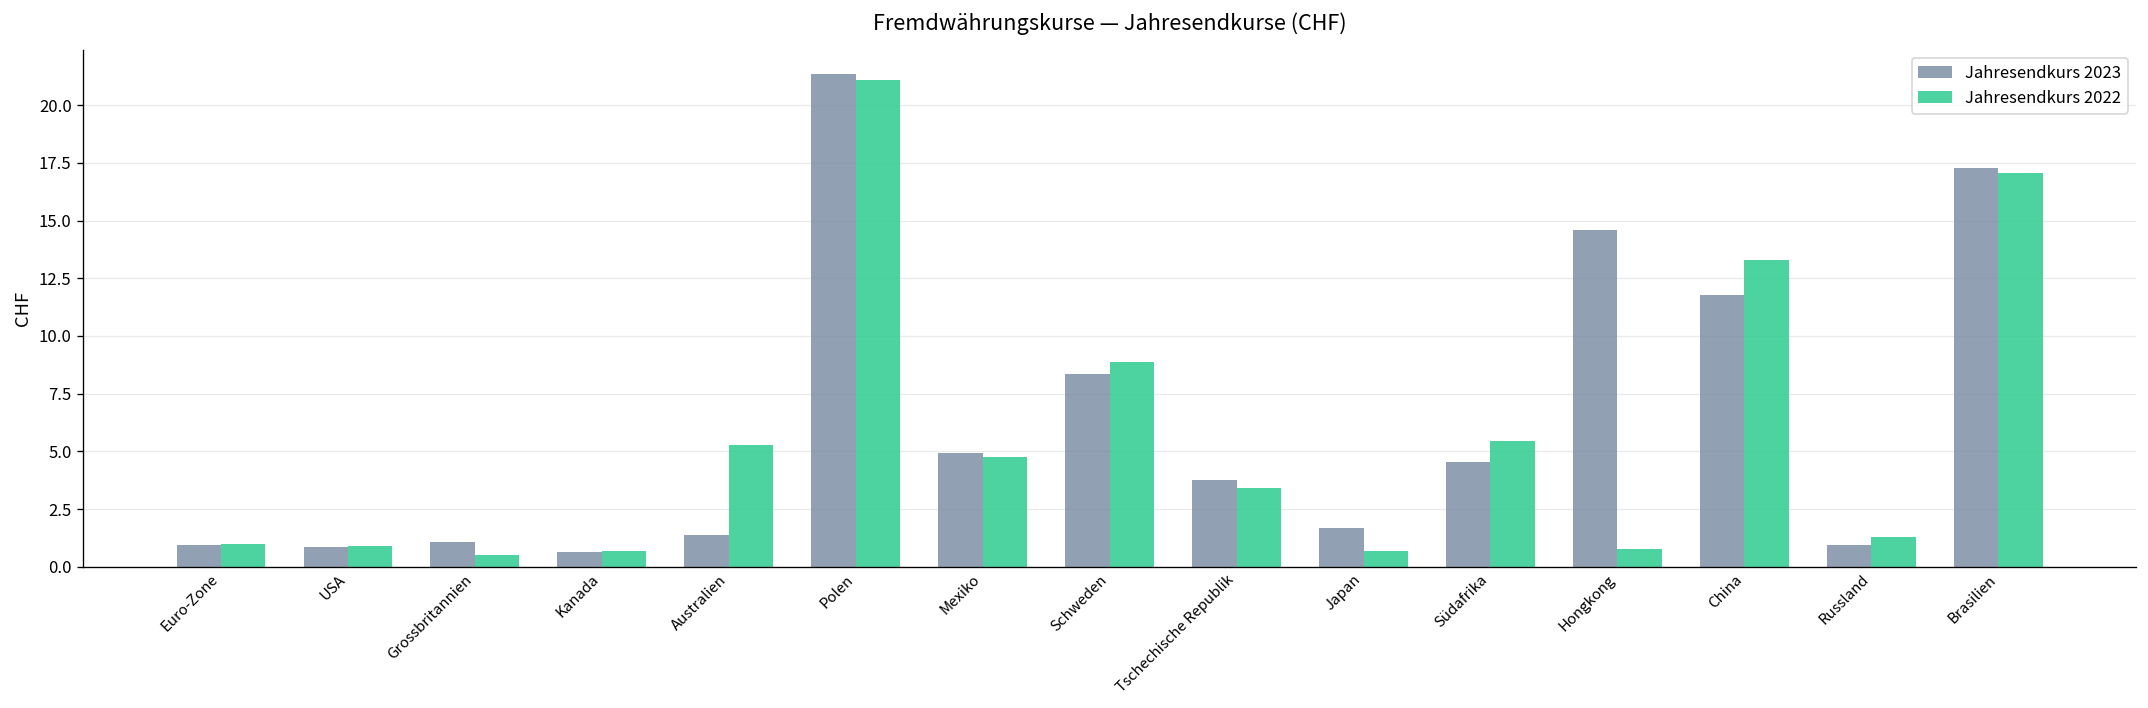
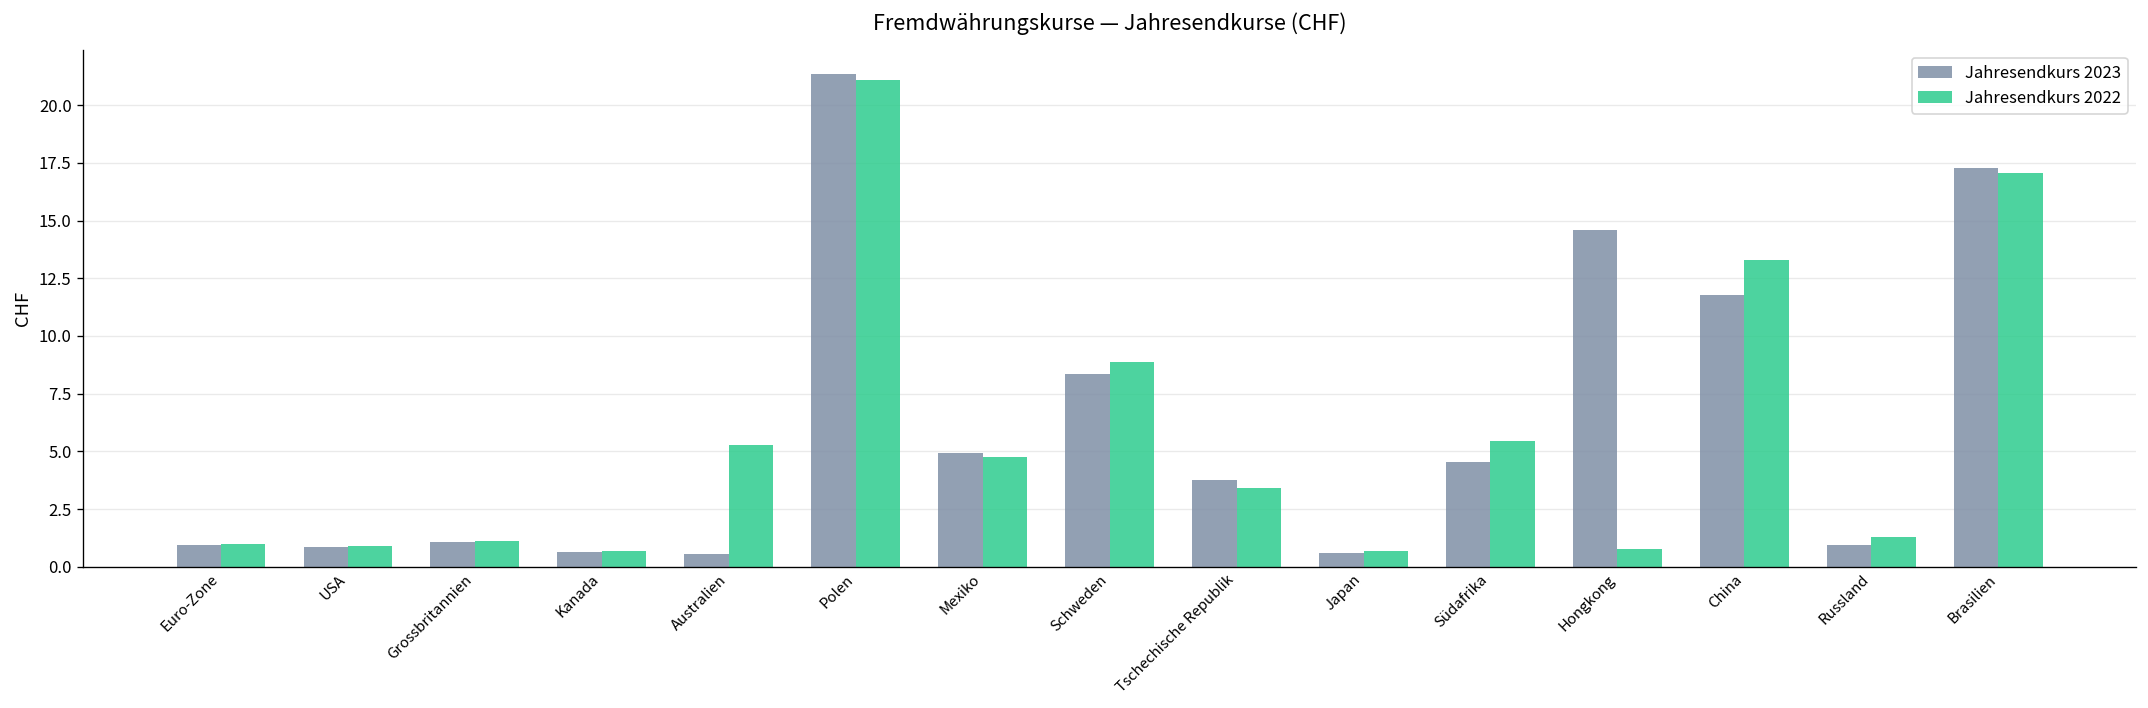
  {
    "Jahresendkurs 2023": {
      "Euro-Zone": 0.9,
      "USA": 0.8,
      "Grossbritannien": 1.1,
      "Kanada": 0.6,
-     "Australien": 1.4,
+     "Australien": 0.6,
      "Polen": 21.3,
      "Mexiko": 4.9,
      "Schweden": 8.4,
      "Tschechische Republik": 3.7,
-     "Japan": 1.7,
+     "Japan": 0.6,
      "Südafrika": 4.6,
      "Hongkong": 14.6,
      "China": 11.8,
      "Russland": 0.9,
      "Brasilien": 17.3
    },
    "Jahresendkurs 2022": {
      "Euro-Zone": 1.0,
      "USA": 0.9,
-     "Grossbritannien": 0.5,
+     "Grossbritannien": 1.1,
      "Kanada": 0.7,
      "Australien": 5.3,
      "Polen": 21.1,
      "Mexiko": 4.7,
      "Schweden": 8.9,
      "Tschechische Republik": 3.4,
      "Japan": 0.7,
      "Südafrika": 5.4,
      "Hongkong": 0.8,
      "China": 13.3,
      "Russland": 1.3,
      "Brasilien": 17.1
    }
  }
